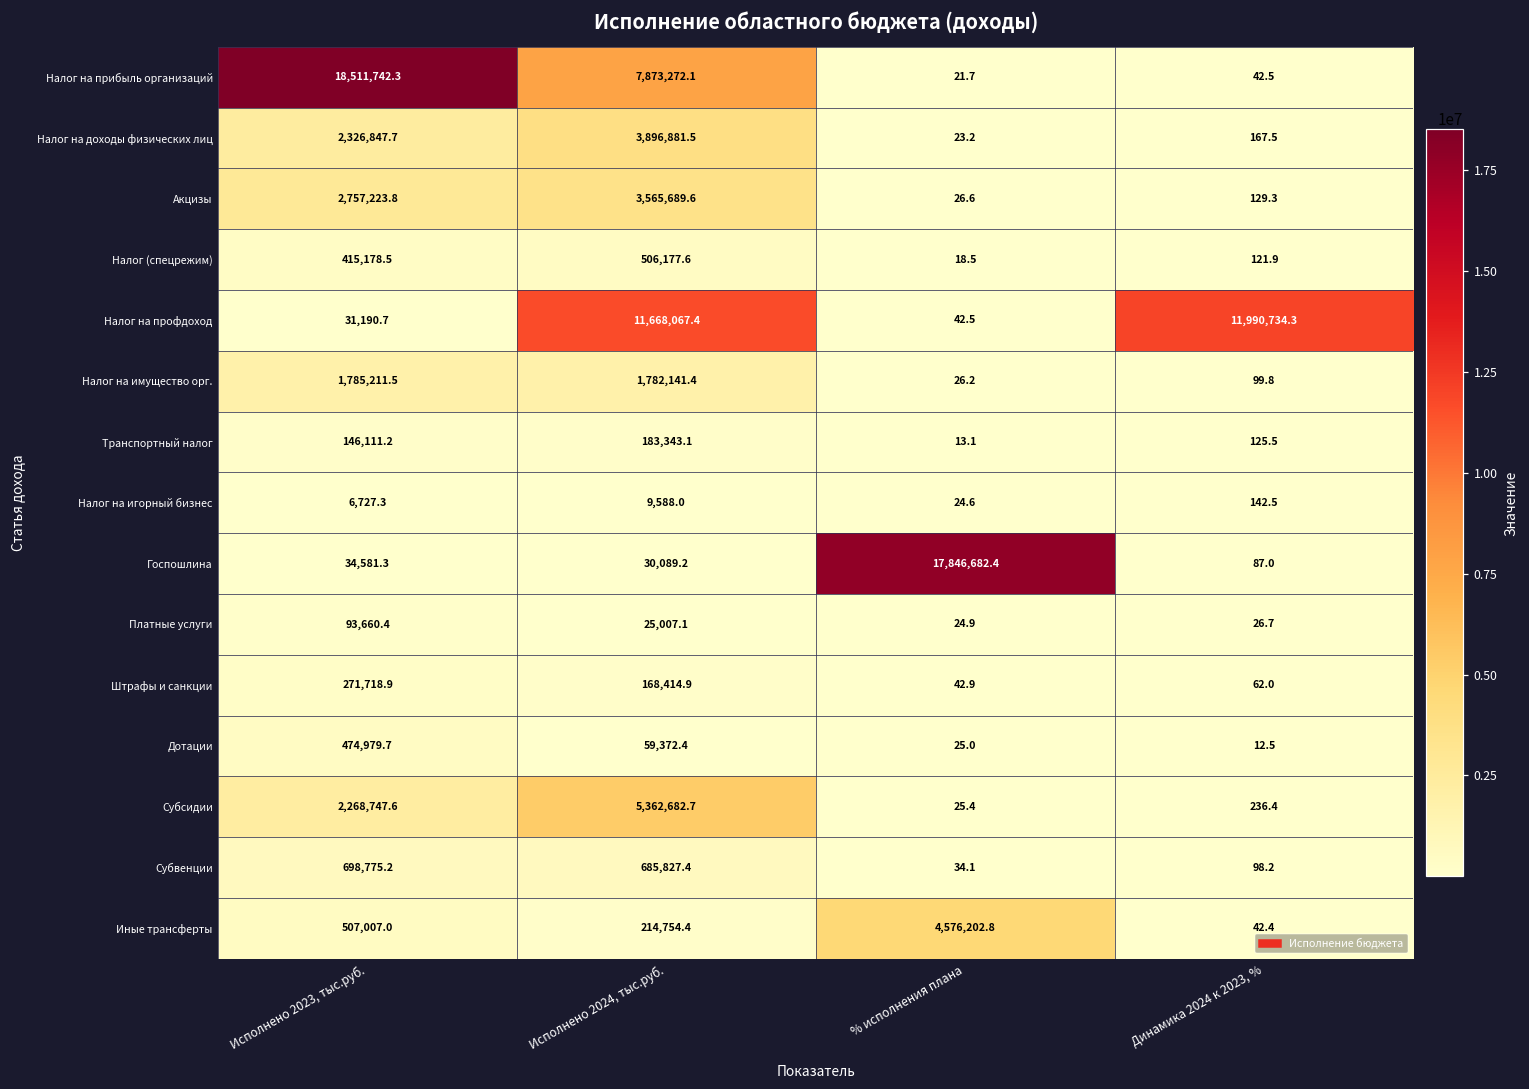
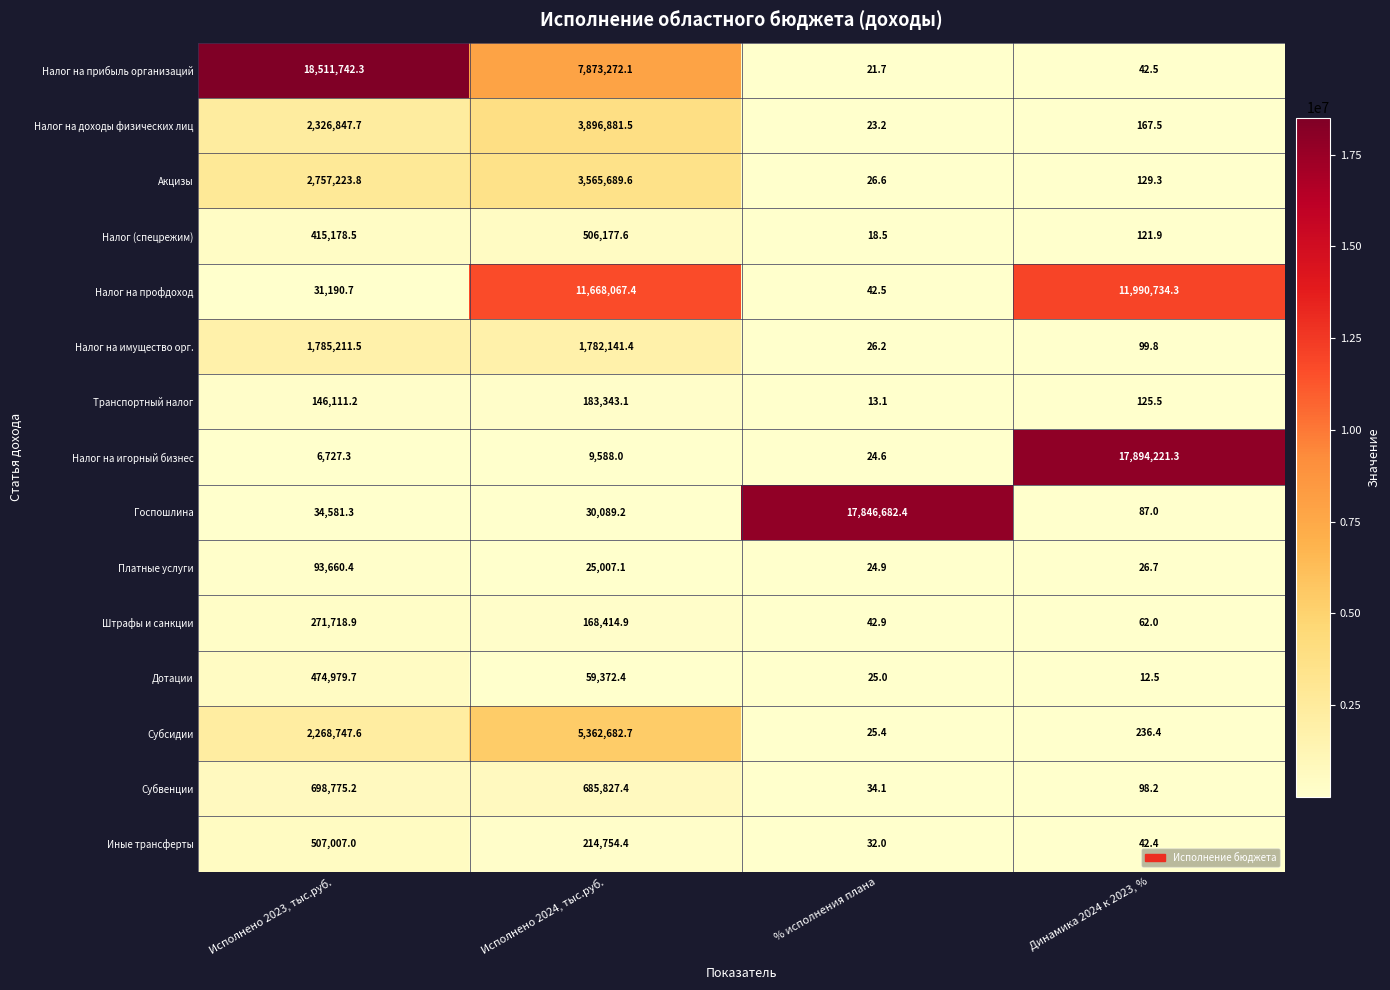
  {
    "Налог на прибыль организаций": {
      "Исполнено 2023, тыс.руб.": "18,511,742.3",
      "Исполнено 2024, тыс.руб.": "7,873,272.1",
      "% исполнения плана": "21.7",
      "Динамика 2024 к 2023, %": "42.5"
    },
    "Налог на доходы физических лиц": {
      "Исполнено 2023, тыс.руб.": "2,326,847.7",
      "Исполнено 2024, тыс.руб.": "3,896,881.5",
      "% исполнения плана": "23.2",
      "Динамика 2024 к 2023, %": "167.5"
    },
    "Акцизы": {
      "Исполнено 2023, тыс.руб.": "2,757,223.8",
      "Исполнено 2024, тыс.руб.": "3,565,689.6",
      "% исполнения плана": "26.6",
      "Динамика 2024 к 2023, %": "129.3"
    },
    "Налог (спецрежим)": {
      "Исполнено 2023, тыс.руб.": "415,178.5",
      "Исполнено 2024, тыс.руб.": "506,177.6",
      "% исполнения плана": "18.5",
      "Динамика 2024 к 2023, %": "121.9"
    },
    "Налог на профдоход": {
      "Исполнено 2023, тыс.руб.": "31,190.7",
      "Исполнено 2024, тыс.руб.": "11,668,067.4",
      "% исполнения плана": "42.5",
      "Динамика 2024 к 2023, %": "11,990,734.3"
    },
    "Налог на имущество орг.": {
      "Исполнено 2023, тыс.руб.": "1,785,211.5",
      "Исполнено 2024, тыс.руб.": "1,782,141.4",
      "% исполнения плана": "26.2",
      "Динамика 2024 к 2023, %": "99.8"
    },
    "Транспортный налог": {
      "Исполнено 2023, тыс.руб.": "146,111.2",
      "Исполнено 2024, тыс.руб.": "183,343.1",
      "% исполнения плана": "13.1",
      "Динамика 2024 к 2023, %": "125.5"
    },
    "Налог на игорный бизнес": {
      "Исполнено 2023, тыс.руб.": "6,727.3",
      "Исполнено 2024, тыс.руб.": "9,588.0",
      "% исполнения плана": "24.6",
-     "Динамика 2024 к 2023, %": "142.5"
+     "Динамика 2024 к 2023, %": "17,894,221.3"
    },
    "Госпошлина": {
      "Исполнено 2023, тыс.руб.": "34,581.3",
      "Исполнено 2024, тыс.руб.": "30,089.2",
      "% исполнения плана": "17,846,682.4",
      "Динамика 2024 к 2023, %": "87.0"
    },
    "Платные услуги": {
      "Исполнено 2023, тыс.руб.": "93,660.4",
      "Исполнено 2024, тыс.руб.": "25,007.1",
      "% исполнения плана": "24.9",
      "Динамика 2024 к 2023, %": "26.7"
    },
    "Штрафы и санкции": {
      "Исполнено 2023, тыс.руб.": "271,718.9",
      "Исполнено 2024, тыс.руб.": "168,414.9",
      "% исполнения плана": "42.9",
      "Динамика 2024 к 2023, %": "62.0"
    },
    "Дотации": {
      "Исполнено 2023, тыс.руб.": "474,979.7",
      "Исполнено 2024, тыс.руб.": "59,372.4",
      "% исполнения плана": "25.0",
      "Динамика 2024 к 2023, %": "12.5"
    },
    "Субсидии": {
      "Исполнено 2023, тыс.руб.": "2,268,747.6",
      "Исполнено 2024, тыс.руб.": "5,362,682.7",
      "% исполнения плана": "25.4",
      "Динамика 2024 к 2023, %": "236.4"
    },
    "Субвенции": {
      "Исполнено 2023, тыс.руб.": "698,775.2",
      "Исполнено 2024, тыс.руб.": "685,827.4",
      "% исполнения плана": "34.1",
      "Динамика 2024 к 2023, %": "98.2"
    },
    "Иные трансферты": {
      "Исполнено 2023, тыс.руб.": "507,007.0",
      "Исполнено 2024, тыс.руб.": "214,754.4",
-     "% исполнения плана": "4,576,202.8"
+     "% исполнения плана": "32.0"
    }
  }
